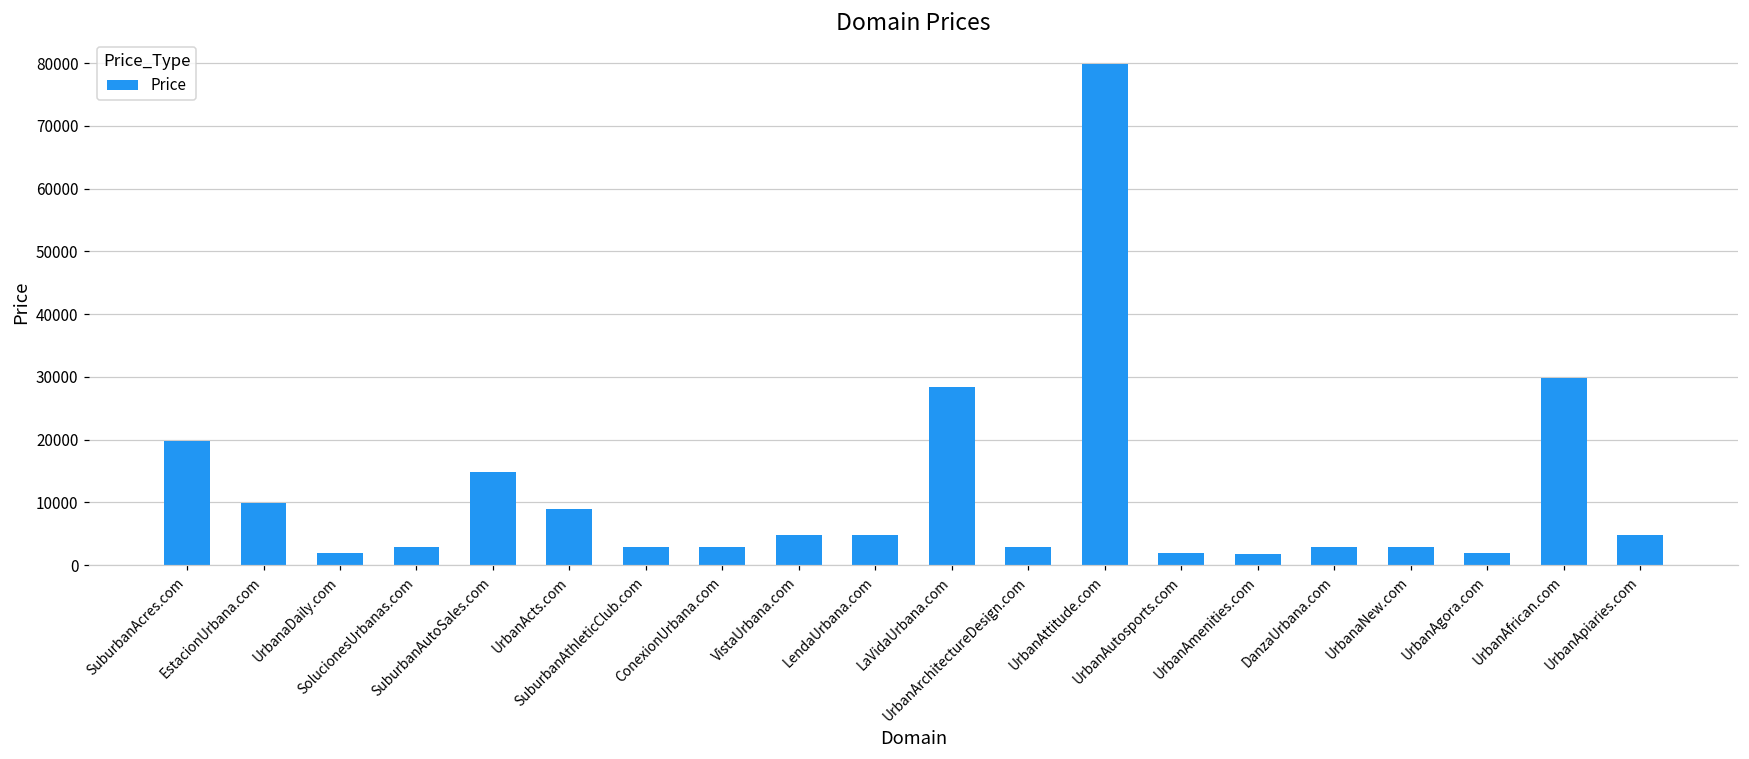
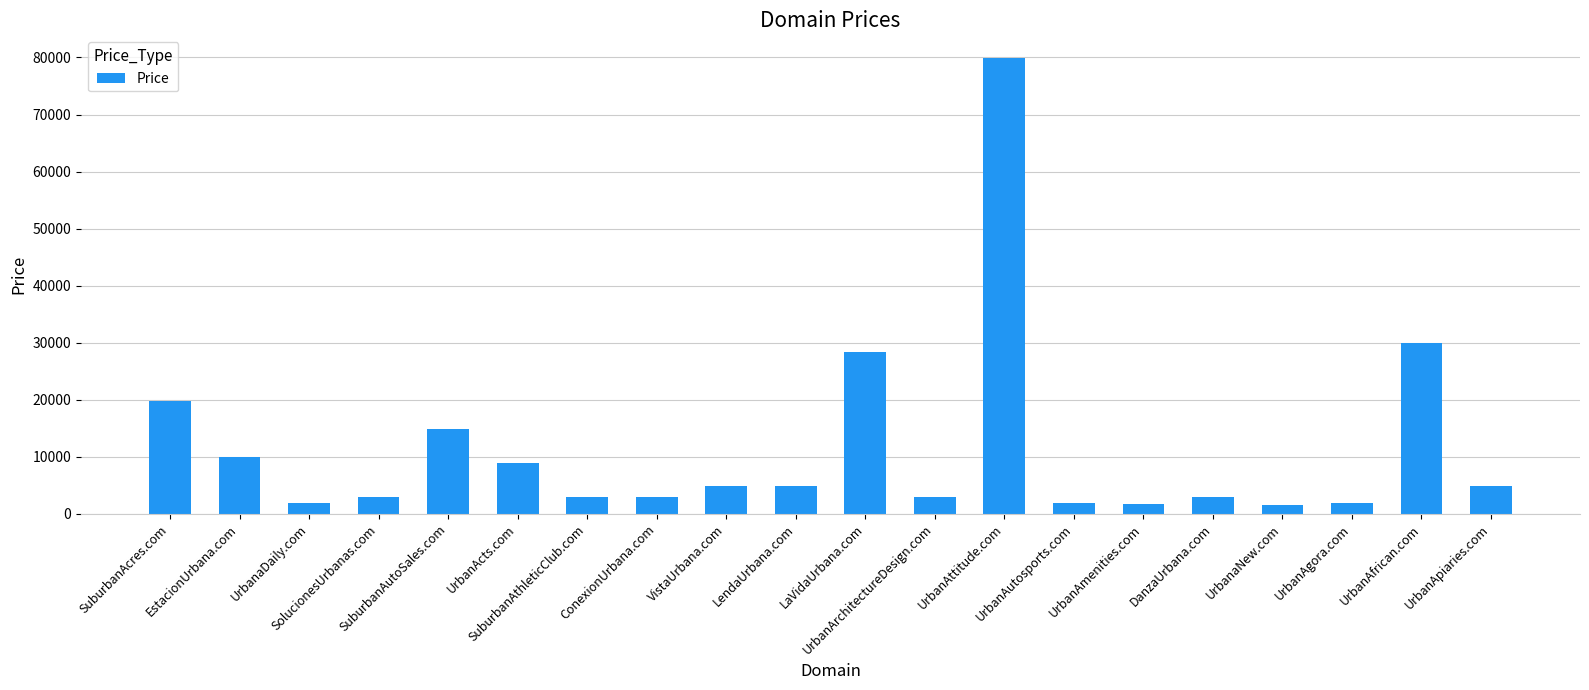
  {
    "SuburbanAcres.com": 20000,
    "EstacionUrbana.com": 10000,
    "UrbanaDaily.com": 2000,
    "SolucionesUrbanas.com": 3000,
    "SuburbanAutoSales.com": 15000,
    "UrbanActs.com": 9000,
    "SuburbanAthleticClub.com": 3000,
    "ConexionUrbana.com": 3000,
    "VistaUrbana.com": 5000,
    "LendaUrbana.com": 5000,
    "LaVidaUrbana.com": 28000,
    "UrbanArchitectureDesign.com": 3000,
    "UrbanAttitude.com": 80000,
    "UrbanAutosports.com": 2000,
    "UrbanAmenities.com": 2000,
    "DanzaUrbana.com": 3000,
-   "UrbanaNew.com": 3000,
+   "UrbanaNew.com": 1000,
    "UrbanAgora.com": 2000,
    "UrbanAfrican.com": 30000,
    "UrbanApiaries.com": 5000
  }
